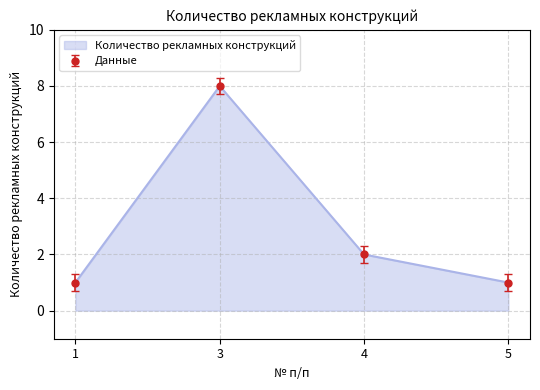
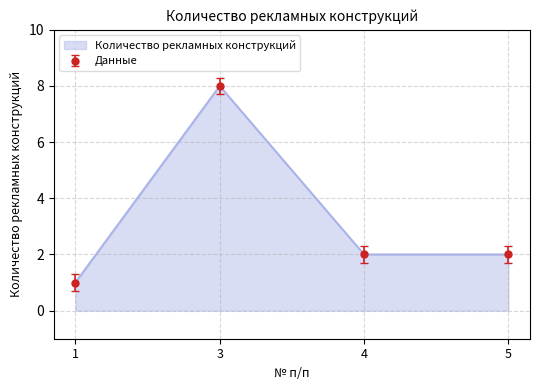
  {
    "Количество рекламных конструкций": {
      "1": 1,
      "3": 8,
      "4": 2,
-     "5": 1
+     "5": 2
    }
  }
